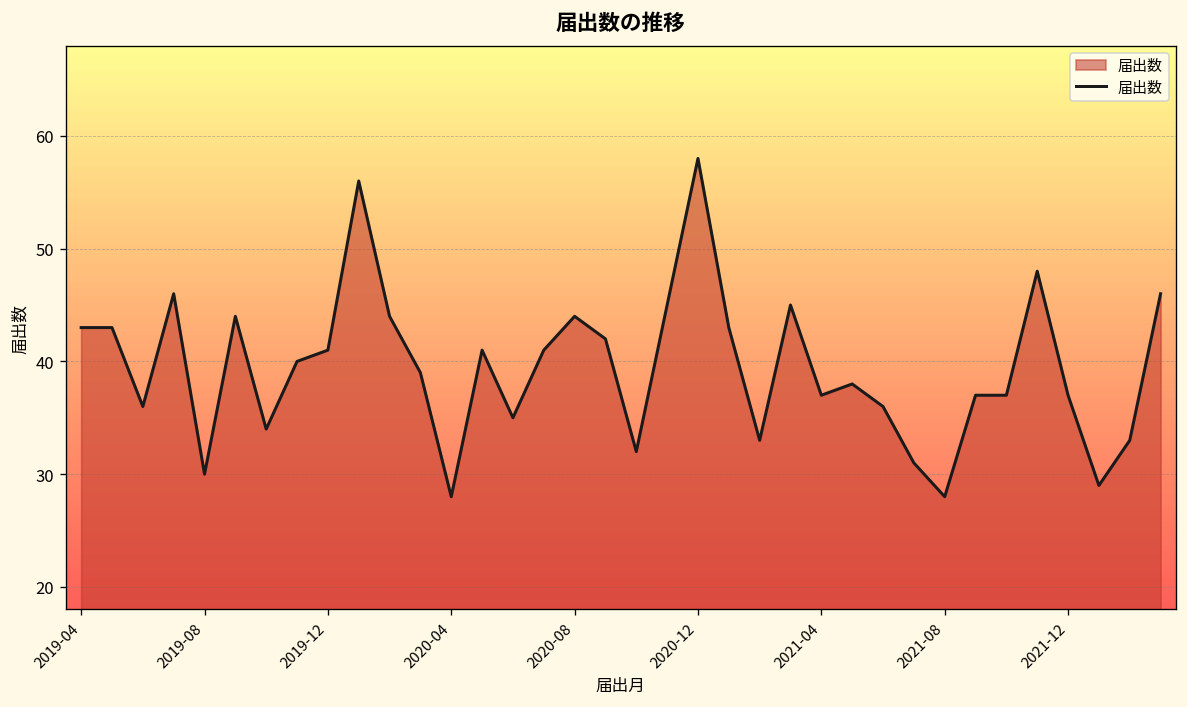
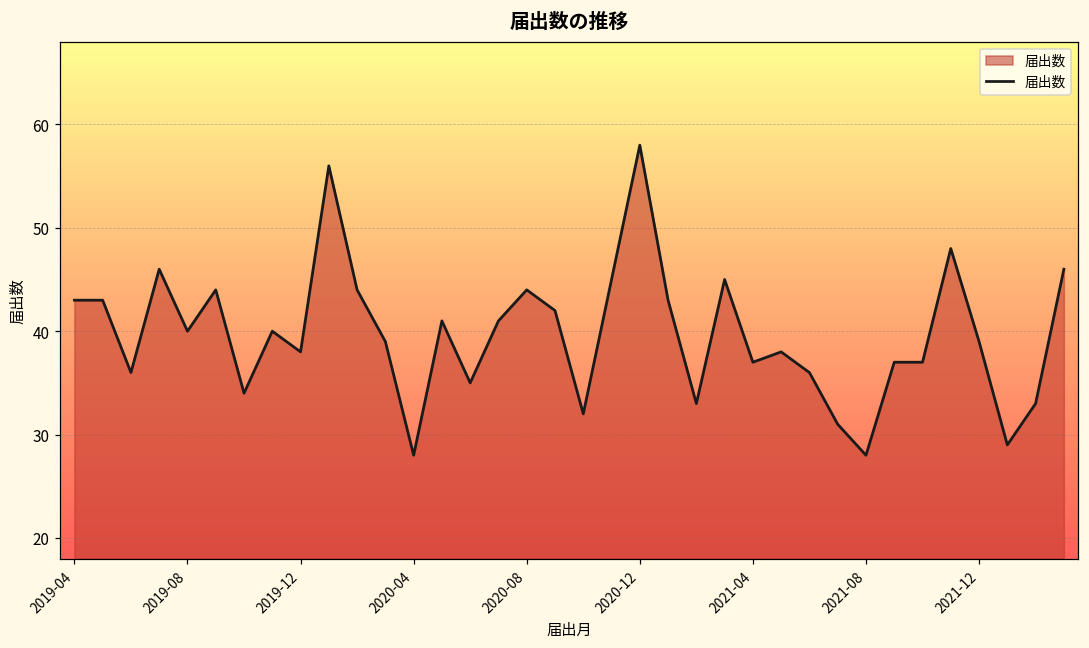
  {
    "2019-04": 43,
-   "2019-08": 30,
-   "2019-12": 41,
+   "2019-08": 40,
+   "2019-12": 38,
    "2020-04": 28,
    "2020-08": 44,
    "2020-12": 58,
    "2021-04": 37,
    "2021-08": 28,
-   "2021-12": 37
+   "2021-12": 39
  }
